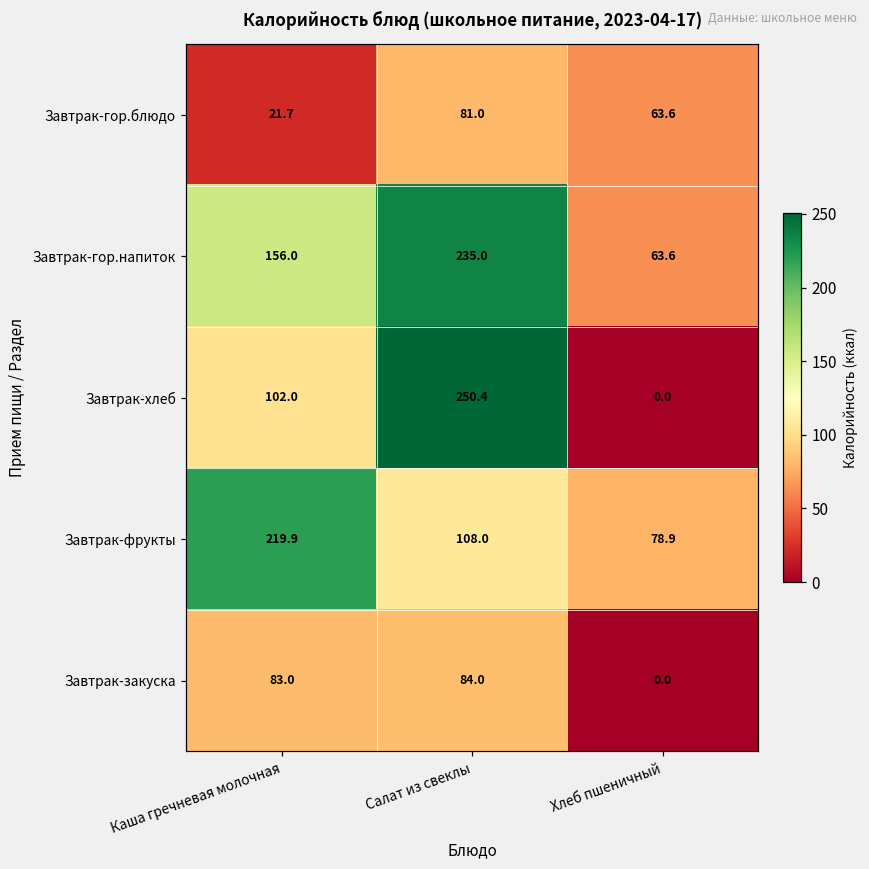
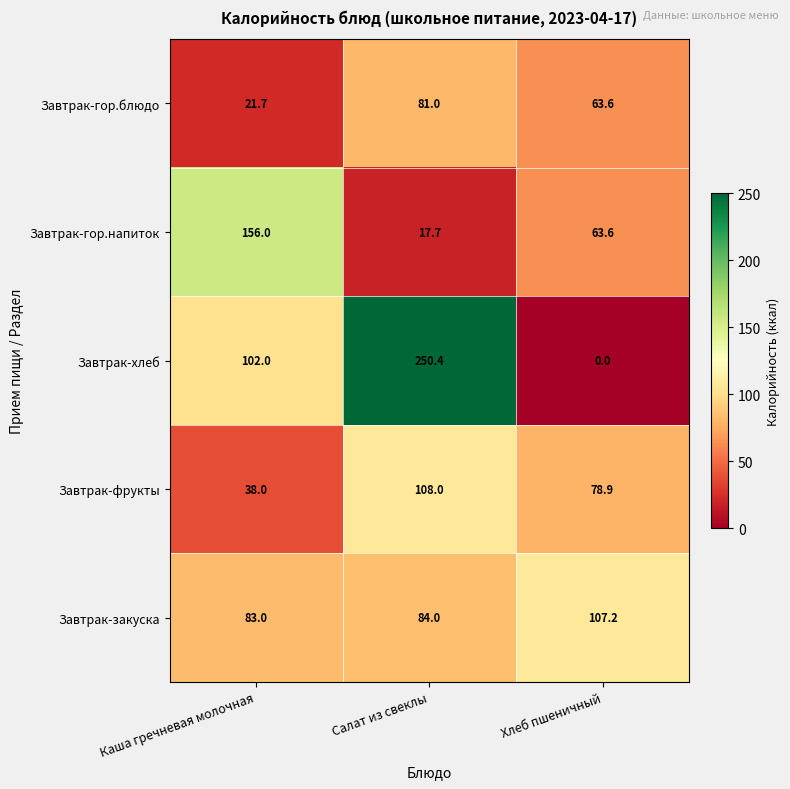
  {
    "Завтрак-гор.блюдо": {
      "Каша гречневая молочная": 21.7,
      "Салат из свеклы": 81.0,
      "Хлеб пшеничный": 63.6
    },
    "Завтрак-гор.напиток": {
      "Каша гречневая молочная": 156.0,
-     "Салат из свеклы": 235.0,
+     "Салат из свеклы": 17.7,
      "Хлеб пшеничный": 63.6
    },
    "Завтрак-хлеб": {
      "Каша гречневая молочная": 102.0,
      "Салат из свеклы": 250.4,
      "Хлеб пшеничный": 0.0
    },
    "Завтрак-фрукты": {
-     "Каша гречневая молочная": 219.9,
+     "Каша гречневая молочная": 38.0,
      "Салат из свеклы": 108.0,
      "Хлеб пшеничный": 78.9
    },
    "Завтрак-закуска": {
      "Каша гречневая молочная": 83.0,
      "Салат из свеклы": 84.0,
-     "Хлеб пшеничный": 0.0
+     "Хлеб пшеничный": 107.2
    }
  }
